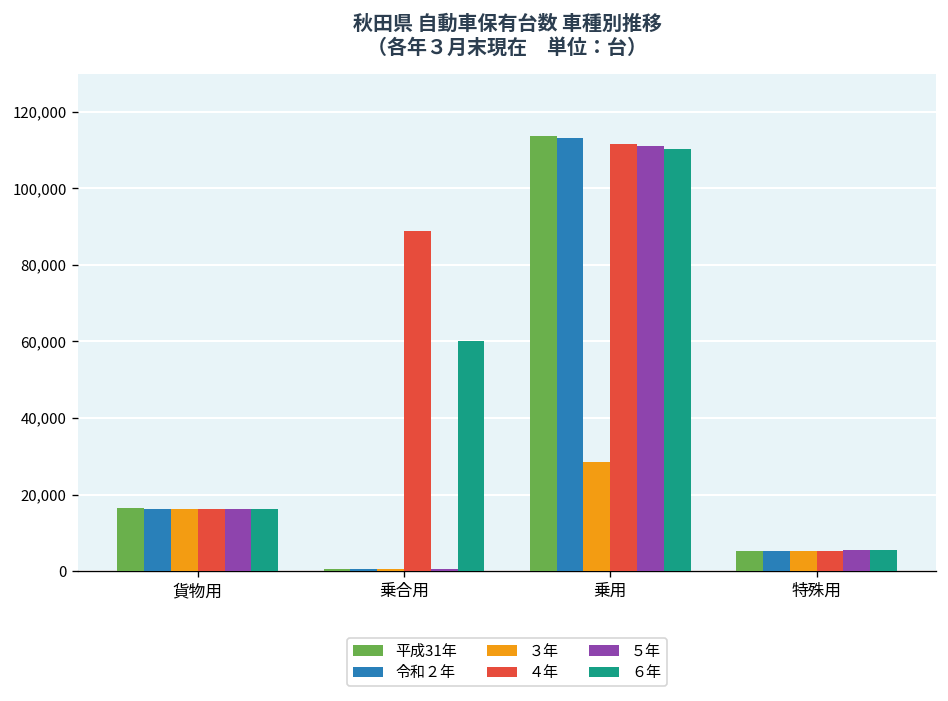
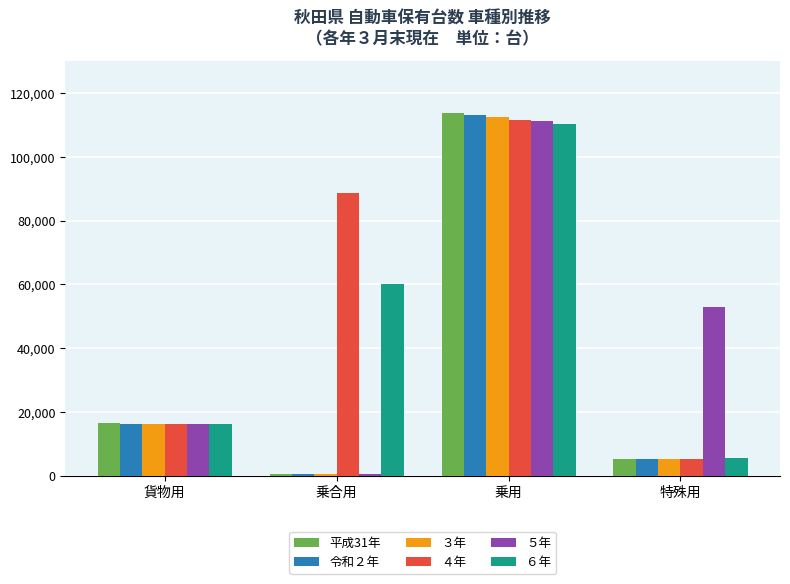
  {
    "平成31年": {
      "貨物用": "17,000",
      "乗用": "114,000",
      "特殊用": "5,000"
    },
    "令和２年": {
      "貨物用": "16,000",
      "乗用": "113,000",
      "特殊用": "5,000"
    },
    "３年": {
      "貨物用": "16,000",
-     "乗用": "29,000",
+     "乗用": "113,000",
      "特殊用": "5,000"
    },
    "４年": {
      "貨物用": "16,000",
      "乗合用": "89,000",
      "乗用": "112,000",
      "特殊用": "5,000"
    },
    "５年": {
      "貨物用": "16,000",
      "乗用": "111,000",
-     "特殊用": "6,000"
+     "特殊用": "53,000"
    },
    "６年": {
      "貨物用": "16,000",
      "乗合用": "60,000",
      "乗用": "110,000",
      "特殊用": "6,000"
    }
  }
